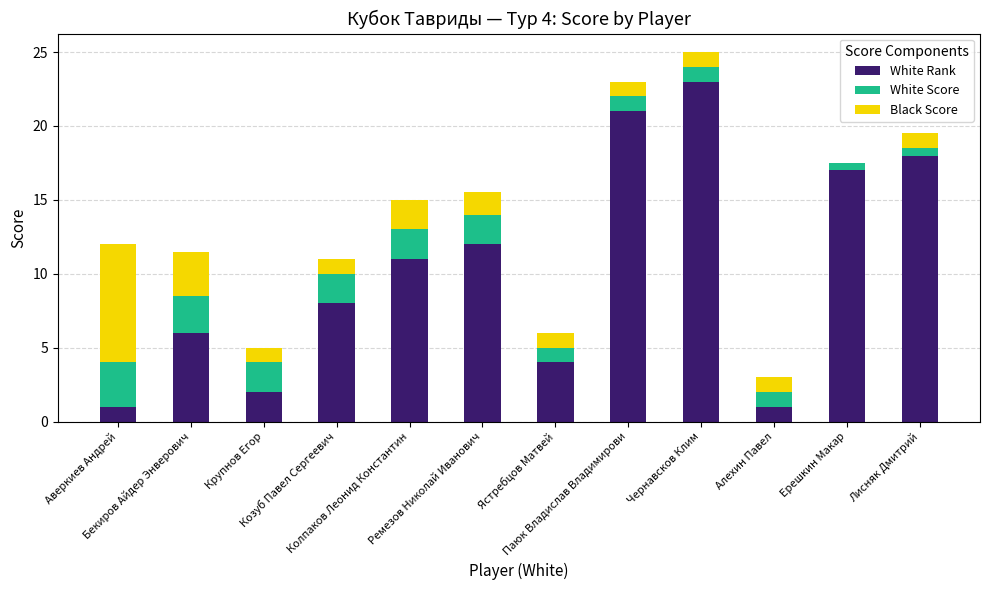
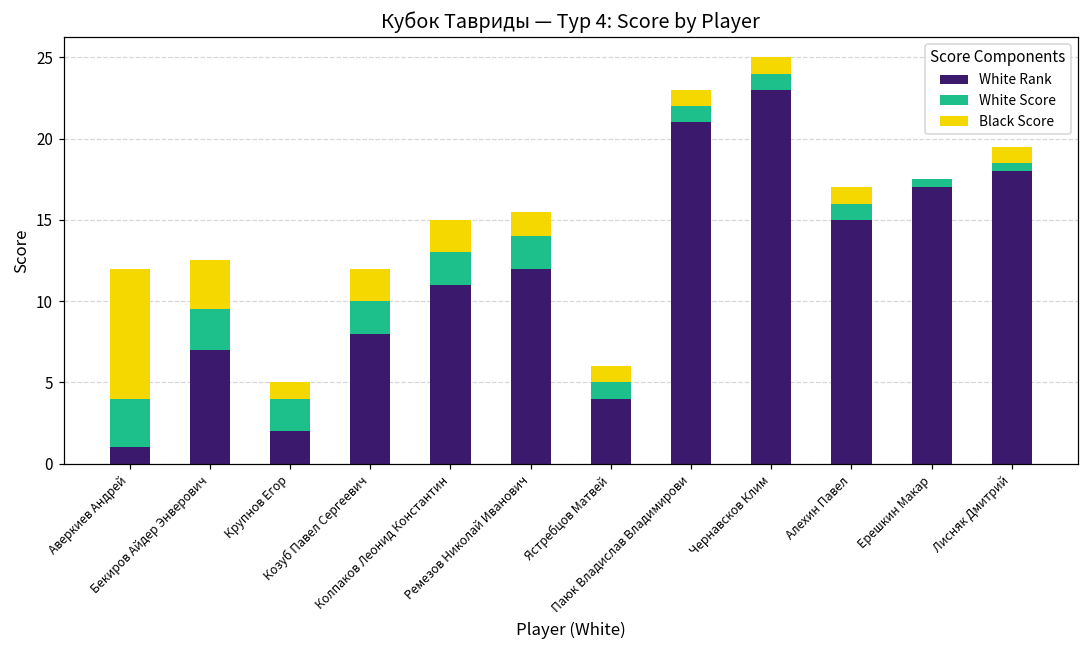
  {
    "White Rank": {
      "Аверкиев Андрей": 1,
-     "Бекиров Айдер Энверович": 6,
+     "Бекиров Айдер Энверович": 7,
      "Крупнов Егор": 2,
      "Козуб Павел Сергеевич": 8,
      "Колпаков Леонид Константин": 11,
      "Ремезов Николай Иванович": 12,
      "Ястребцов Матвей": 4,
      "Паюк Владислав Владимирови": 21,
      "Чернавсков Клим": 23,
-     "Алехин Павел": 1,
+     "Алехин Павел": 15,
      "Ерешкин Макар": 17,
      "Лисняк Дмитрий": 18
    },
    "White Score": {
      "Аверкиев Андрей": 3,
      "Бекиров Айдер Энверович": 2.5,
      "Крупнов Егор": 2,
      "Козуб Павел Сергеевич": 2,
      "Колпаков Леонид Константин": 2,
      "Ремезов Николай Иванович": 2,
      "Ястребцов Матвей": 1,
      "Паюк Владислав Владимирови": 1,
      "Чернавсков Клим": 1,
      "Алехин Павел": 1,
      "Ерешкин Макар": 0.5,
      "Лисняк Дмитрий": 0.5
    },
    "Black Score": {
      "Аверкиев Андрей": 8,
      "Бекиров Айдер Энверович": 3,
      "Крупнов Егор": 1,
-     "Козуб Павел Сергеевич": 1,
+     "Козуб Павел Сергеевич": 2,
      "Колпаков Леонид Константин": 2,
      "Ремезов Николай Иванович": 1.5,
      "Ястребцов Матвей": 1,
      "Паюк Владислав Владимирови": 1,
      "Чернавсков Клим": 1,
      "Алехин Павел": 1,
      "Ерешкин Макар": 0,
      "Лисняк Дмитрий": 1
    }
  }
